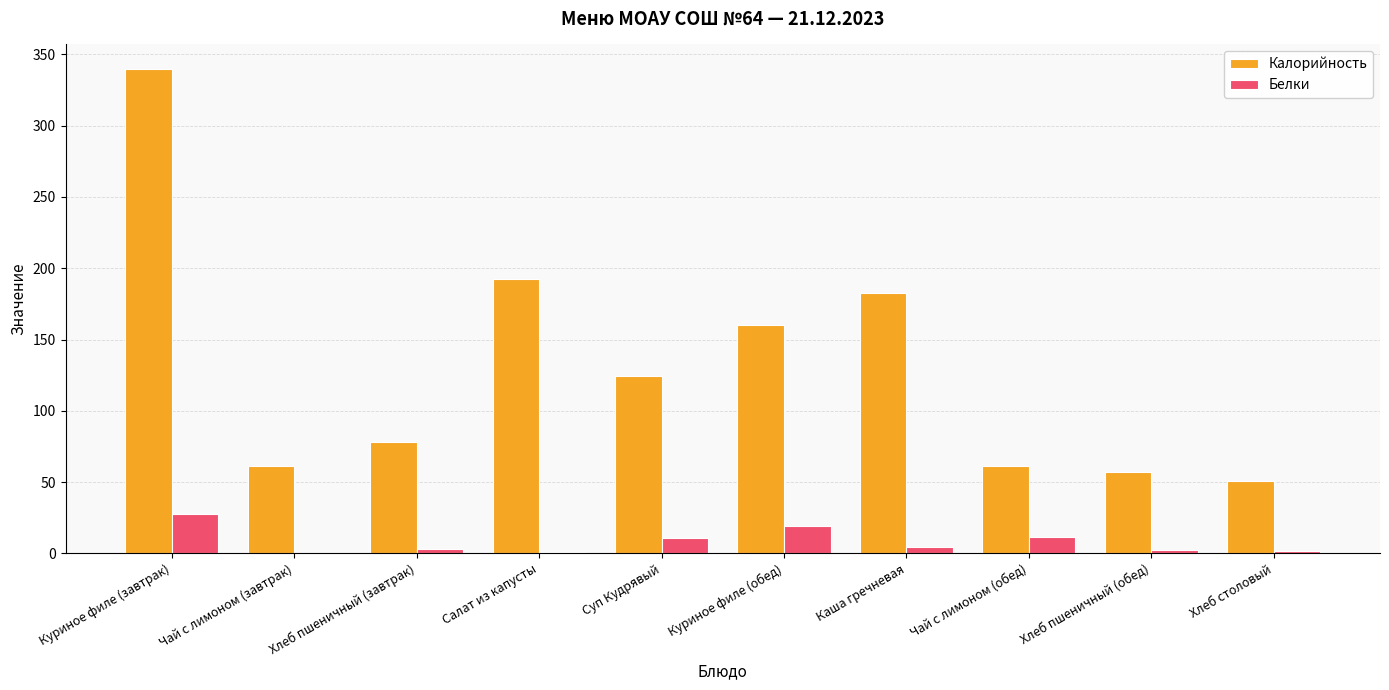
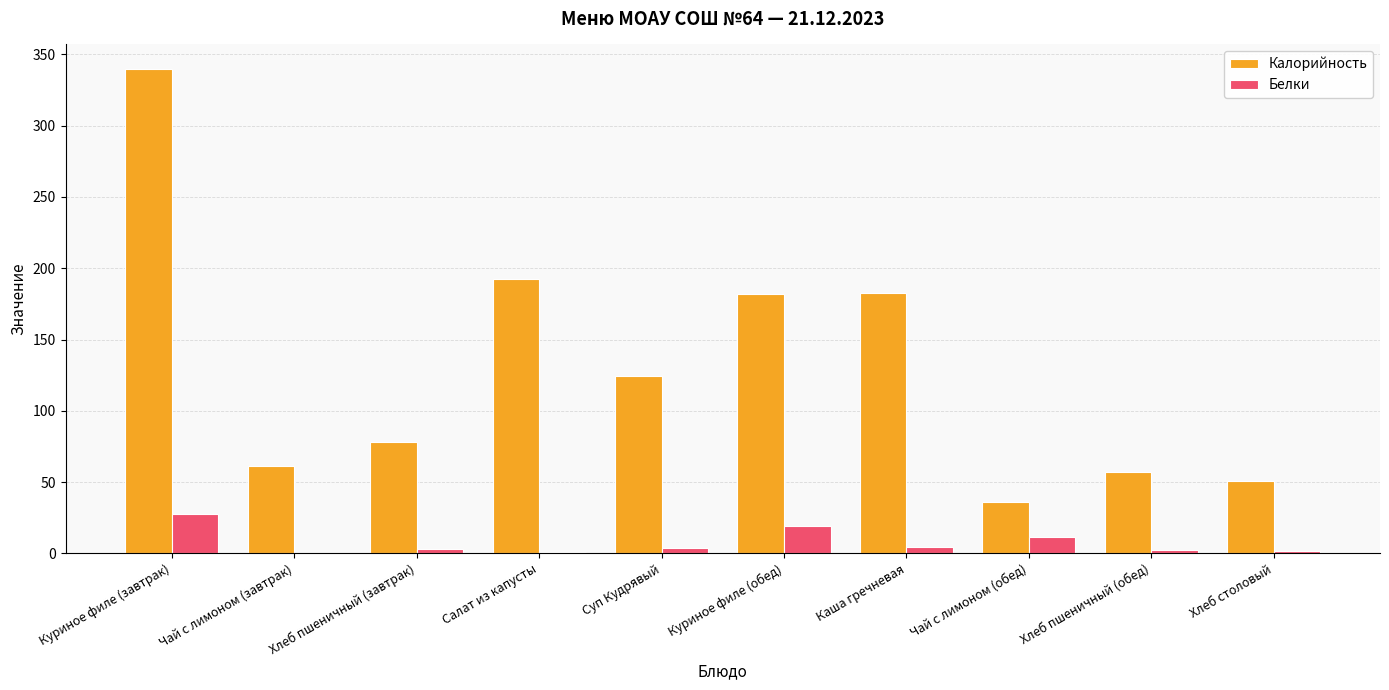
  {
    "Калорийность": {
      "Куриное филе (завтрак)": 340,
      "Чай с лимоном (завтрак)": 62,
      "Хлеб пшеничный (завтрак)": 78,
      "Салат из капусты": 192,
      "Суп Кудрявый": 124,
-     "Куриное филе (обед)": 160,
+     "Куриное филе (обед)": 182,
      "Каша гречневая": 182,
-     "Чай с лимоном (обед)": 62,
+     "Чай с лимоном (обед)": 36,
      "Хлеб пшеничный (обед)": 57,
      "Хлеб столовый": 51
    },
    "Белки": {
      "Куриное филе (завтрак)": 27,
      "Хлеб пшеничный (завтрак)": 3,
-     "Суп Кудрявый": 11,
+     "Суп Кудрявый": 4,
      "Куриное филе (обед)": 19,
      "Каша гречневая": 5,
      "Чай с лимоном (обед)": 11,
      "Хлеб пшеничный (обед)": 2,
      "Хлеб столовый": 2
    }
  }
